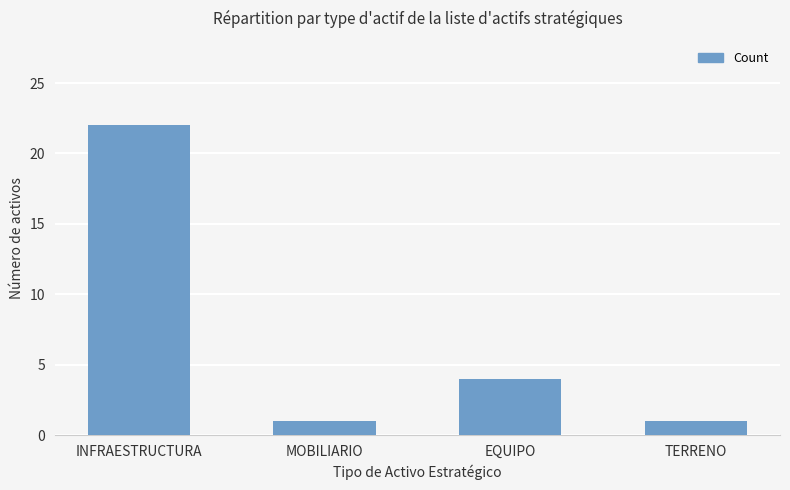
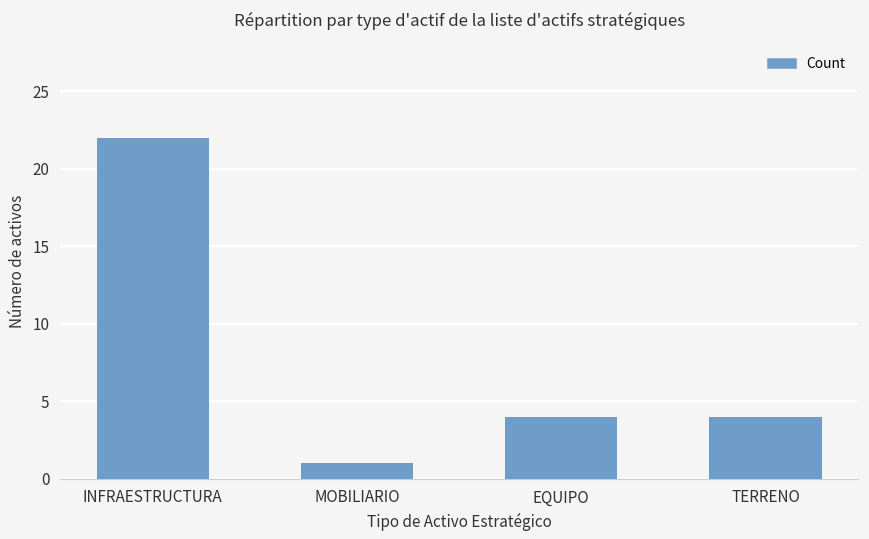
  {
    "INFRAESTRUCTURA": 22,
    "MOBILIARIO": 1,
    "EQUIPO": 4,
-   "TERRENO": 1
+   "TERRENO": 4
  }
